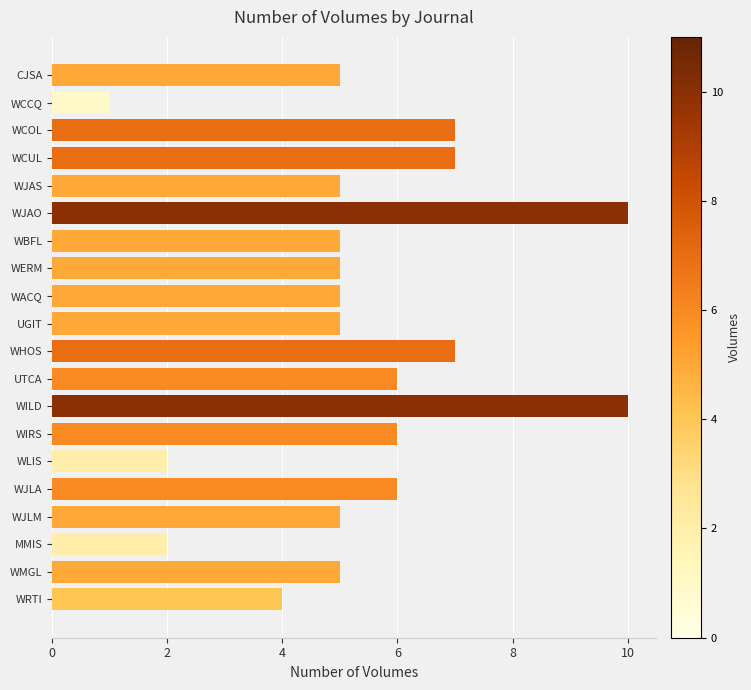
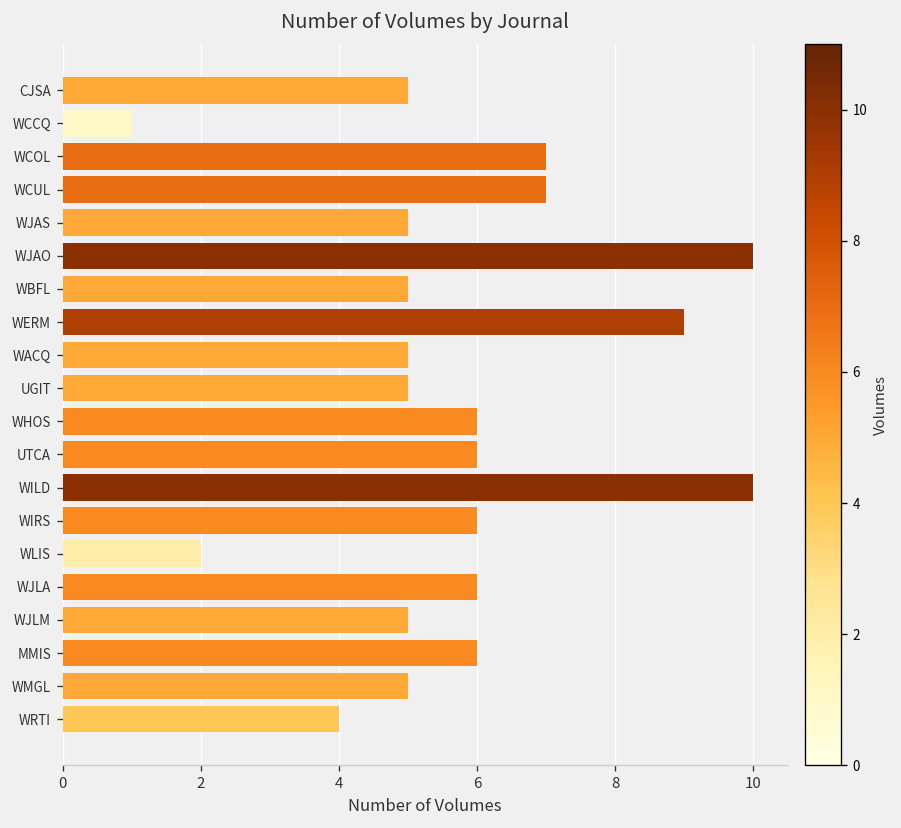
  {
    "CJSA": 5,
    "WCCQ": 1,
    "WCOL": 7,
    "WCUL": 7,
    "WJAS": 5,
    "WJAO": 10,
    "WBFL": 5,
-   "WERM": 5,
+   "WERM": 9,
    "WACQ": 5,
    "UGIT": 5,
-   "WHOS": 7,
+   "WHOS": 6,
    "UTCA": 6,
    "WILD": 10,
    "WIRS": 6,
    "WLIS": 2,
    "WJLA": 6,
    "WJLM": 5,
-   "MMIS": 2,
+   "MMIS": 6,
    "WMGL": 5,
    "WRTI": 4
  }
